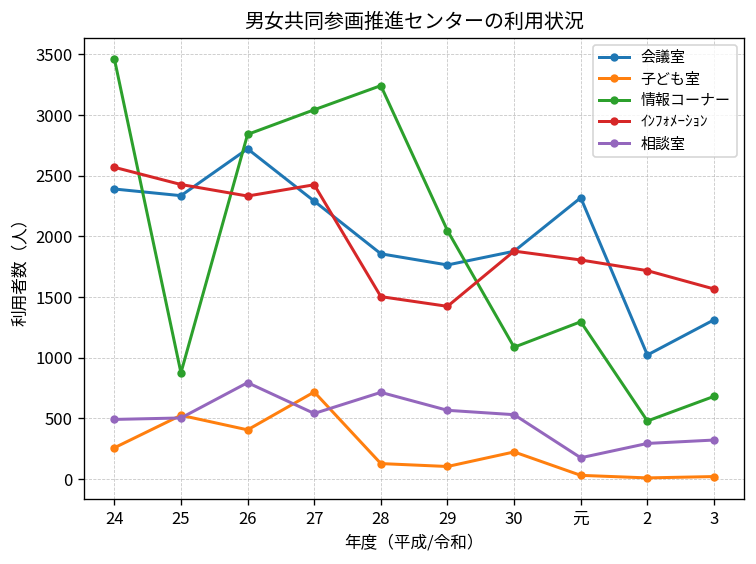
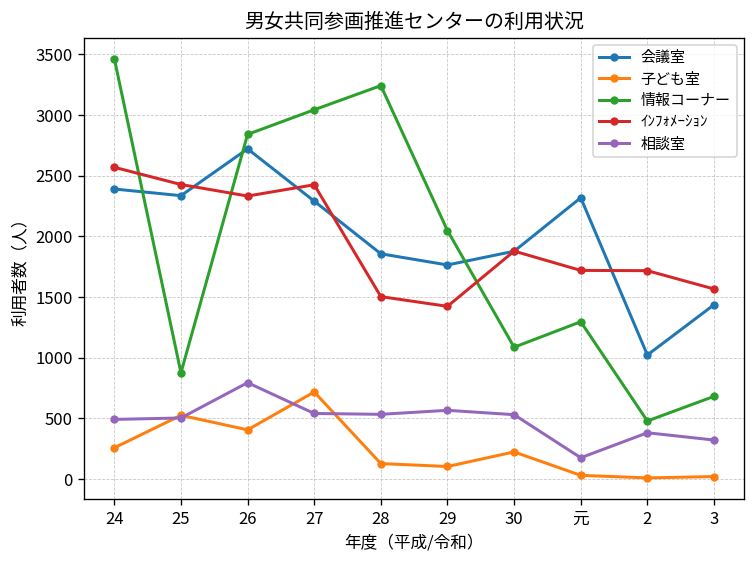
  {
    "会議室": {
      "24": 2390,
      "25": 2340,
      "26": 2720,
      "27": 2290,
      "28": 1860,
      "29": 1770,
      "元": 2320,
      "2": 1020,
-     "3": 1310
+     "3": 1440
    },
    "子ども室": {
      "24": 260,
      "26": 410,
      "27": 720,
      "28": 130,
      "29": 100,
      "30": 220,
      "元": 30,
      "2": 10,
      "3": 20
    },
    "情報コーナー": {
      "24": 3470,
      "25": 880,
      "26": 2840,
      "27": 3040,
      "28": 3240,
      "29": 2050,
      "30": 1090,
      "元": 1300,
      "2": 480,
      "3": 680
    },
    "ｲﾝﾌｫﾒｰｼｮﾝ": {
      "24": 2570,
      "25": 2430,
      "26": 2330,
      "27": 2430,
      "28": 1500,
      "29": 1420,
-     "元": 1810,
+     "元": 1720,
      "2": 1720,
      "3": 1570
    },
    "相談室": {
      "24": 490,
      "26": 800,
      "27": 540,
-     "28": 720,
+     "28": 530,
      "29": 570,
      "30": 530,
      "元": 180,
-     "2": 290,
+     "2": 380,
      "3": 320
    }
  }
